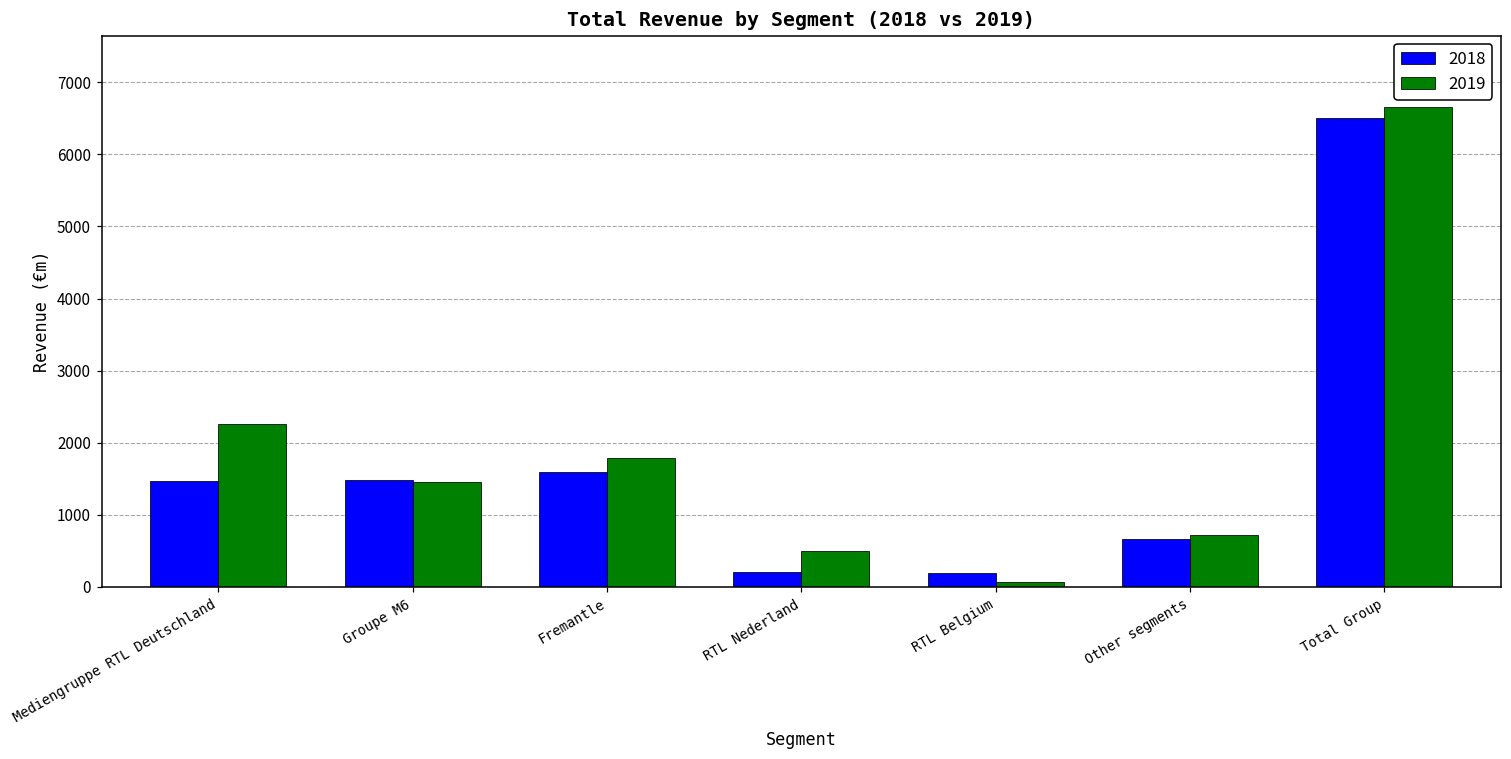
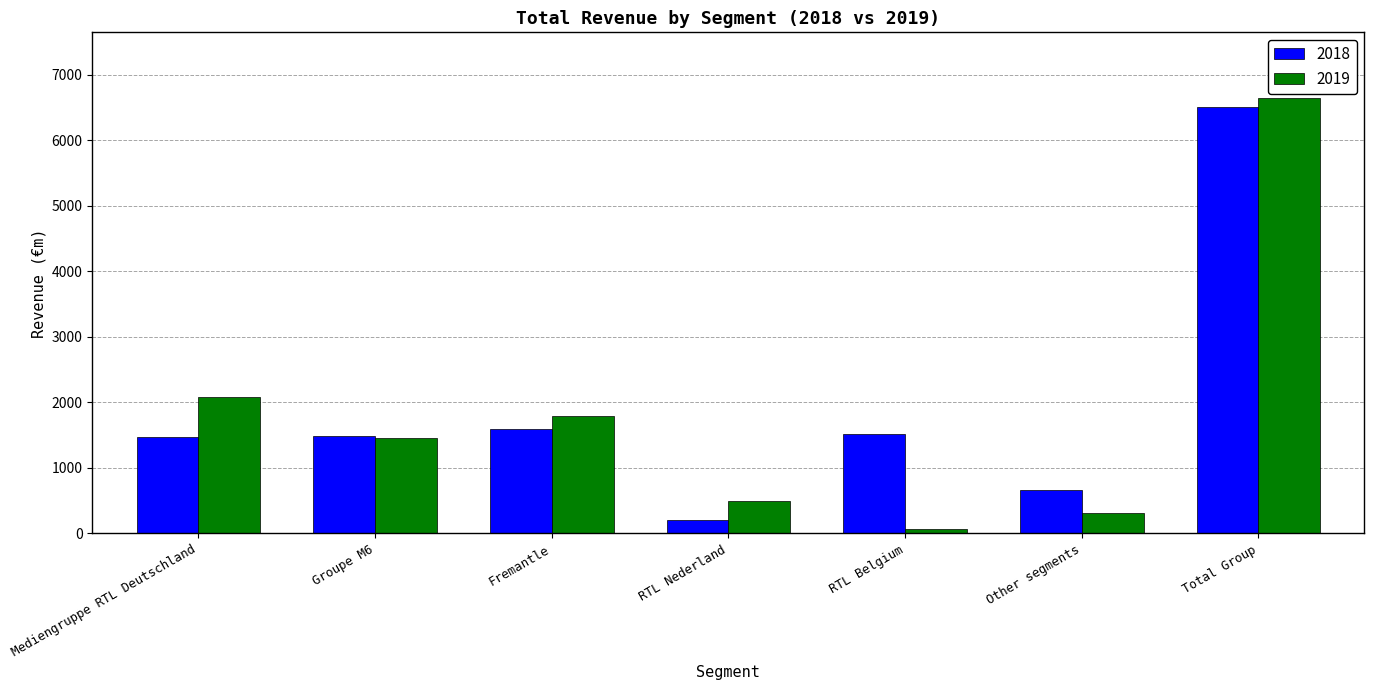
  {
    "2018": {
      "Mediengruppe RTL Deutschland": 1500,
      "Groupe M6": 1500,
      "Fremantle": 1600,
      "RTL Nederland": 200,
-     "RTL Belgium": 200,
+     "RTL Belgium": 1500,
      "Other segments": 700,
      "Total Group": 6500
    },
    "2019": {
-     "Mediengruppe RTL Deutschland": 2300,
+     "Mediengruppe RTL Deutschland": 2100,
      "Groupe M6": 1500,
      "Fremantle": 1800,
      "RTL Nederland": 500,
      "RTL Belgium": 100,
-     "Other segments": 700,
+     "Other segments": 300,
      "Total Group": 6700
    }
  }
